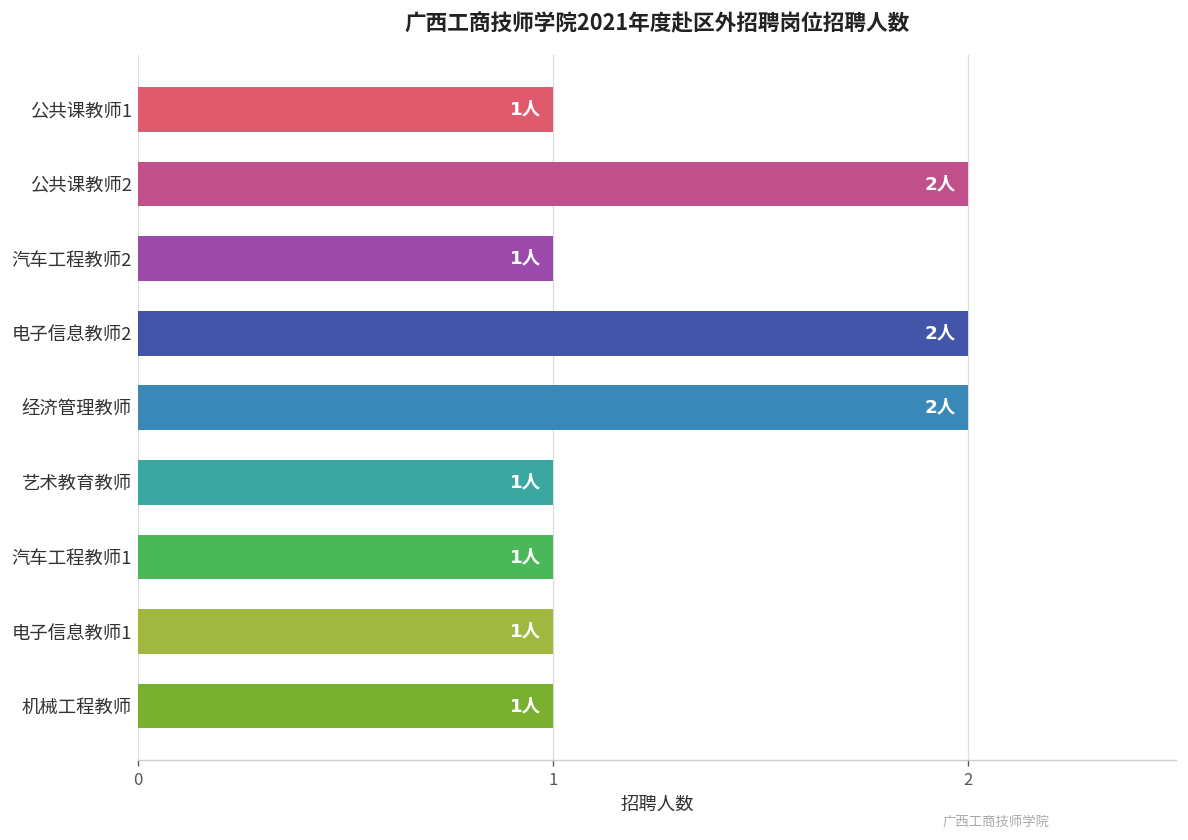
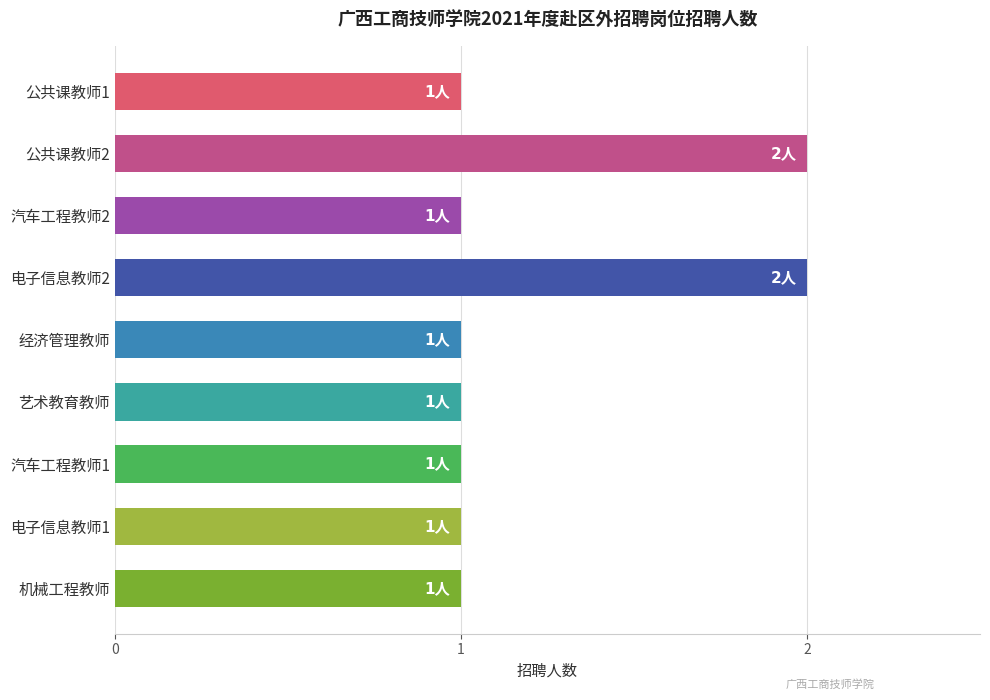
  {
    "公共课教师1": "1人",
    "公共课教师2": "2人",
    "汽车工程教师2": "1人",
    "电子信息教师2": "2人",
-   "经济管理教师": "2人",
+   "经济管理教师": "1人",
    "艺术教育教师": "1人",
    "汽车工程教师1": "1人",
    "电子信息教师1": "1人",
    "机械工程教师": "1人"
  }
